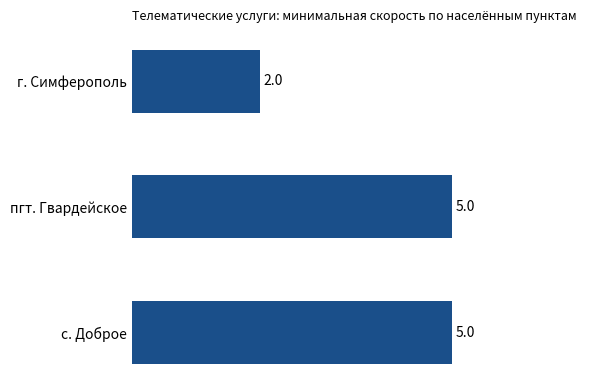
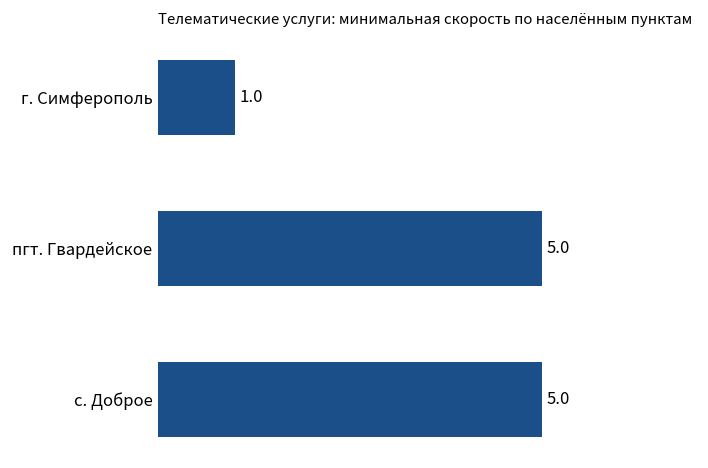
  {
-   "г. Симферополь": 2.0,
+   "г. Симферополь": 1.0,
    "пгт. Гвардейское": 5.0,
    "с. Доброе": 5.0
  }
